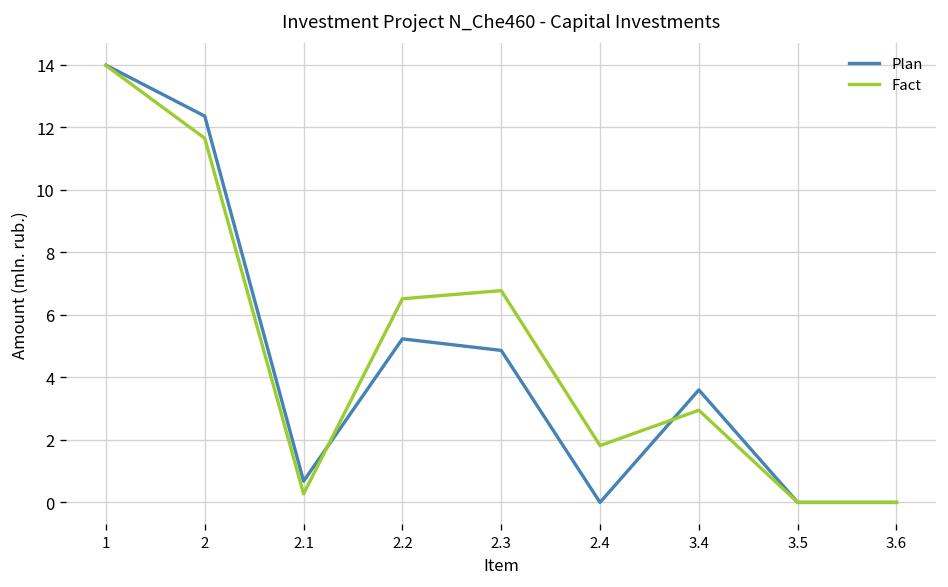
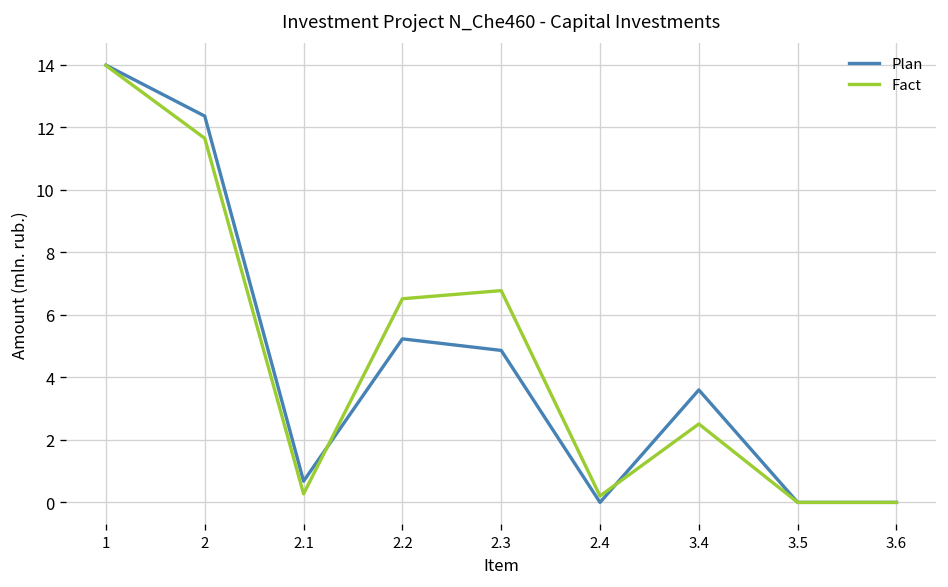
  {
    "Plan": {
      "2": 12.4,
      "2.1": 0.7,
      "2.2": 5.2,
      "2.3": 4.9,
      "2.4": 0.0,
      "3.4": 3.6
    },
    "Fact": {
      "2": 11.7,
      "2.1": 0.3,
      "2.2": 6.5,
      "2.3": 6.8,
-     "2.4": 1.8,
-     "3.4": 3.0
+     "2.4": 0.2,
+     "3.4": 2.5
    }
  }
